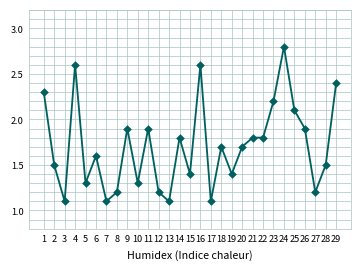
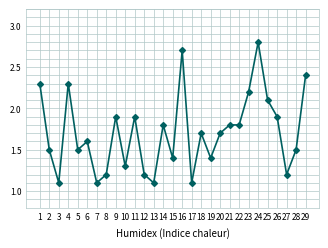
  {
    "1": 2.3,
    "2": 1.5,
    "3": 1.1,
-   "4": 2.6,
-   "5": 1.3,
+   "4": 2.3,
+   "5": 1.5,
    "6": 1.6,
    "7": 1.1,
    "8": 1.2,
    "9": 1.9,
    "10": 1.3,
    "11": 1.9,
    "12": 1.2,
    "13": 1.1,
    "14": 1.8,
    "15": 1.4,
-   "16": 2.6,
+   "16": 2.7,
    "17": 1.1,
    "18": 1.7,
    "19": 1.4,
    "20": 1.7,
    "21": 1.8,
    "22": 1.8,
    "23": 2.2,
    "24": 2.8,
    "25": 2.1,
    "26": 1.9,
    "27": 1.2,
    "28": 1.5,
    "29": 2.4
  }
